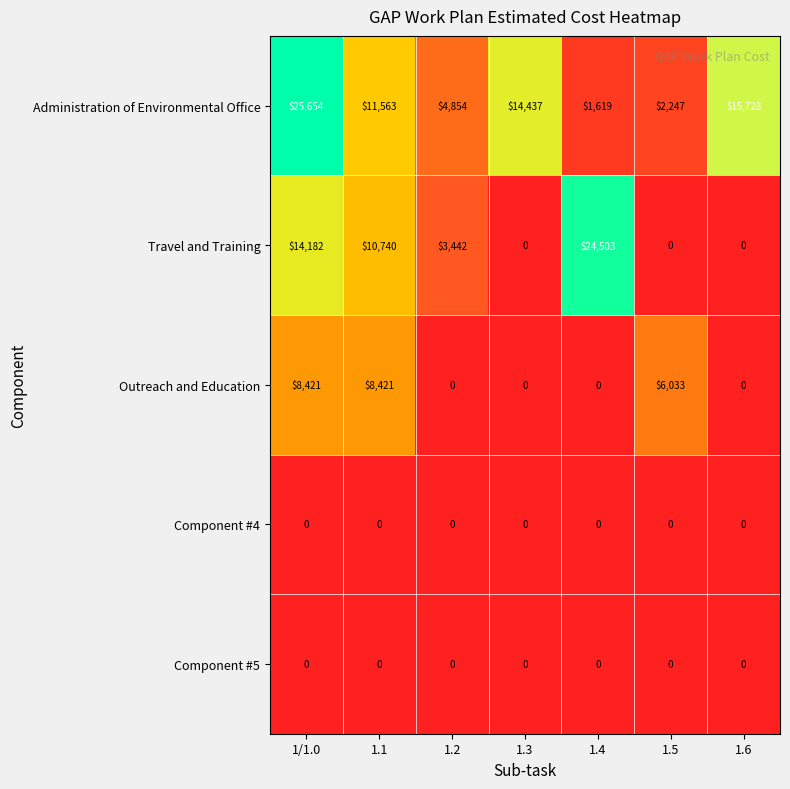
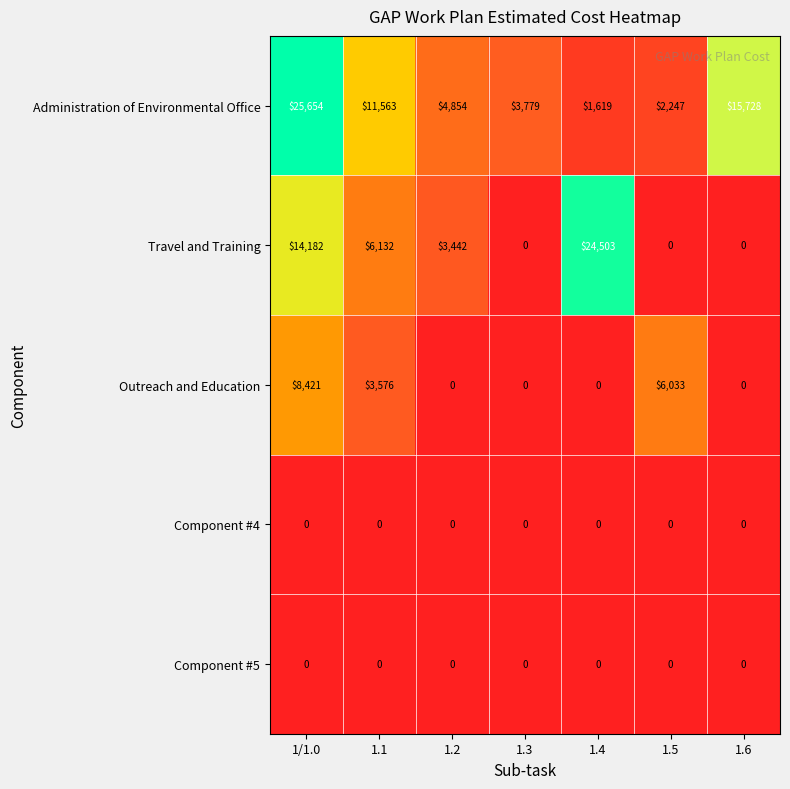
  {
    "Administration of Environmental Office": {
      "1/1.0": "$25,654",
      "1.1": "$11,563",
      "1.2": "$4,854",
-     "1.3": "$14,437",
+     "1.3": "$3,779",
      "1.4": "$1,619",
      "1.5": "$2,247"
    },
    "Travel and Training": {
      "1/1.0": "$14,182",
-     "1.1": "$10,740",
+     "1.1": "$6,132",
      "1.2": "$3,442",
      "1.3": "0",
      "1.4": "$24,503",
      "1.5": "0",
      "1.6": "0"
    },
    "Outreach and Education": {
      "1/1.0": "$8,421",
-     "1.1": "$8,421",
+     "1.1": "$3,576",
      "1.2": "0",
      "1.3": "0",
      "1.4": "0",
      "1.5": "$6,033",
      "1.6": "0"
    },
    "Component #4": {
      "1/1.0": "0",
      "1.1": "0",
      "1.2": "0",
      "1.3": "0",
      "1.4": "0",
      "1.5": "0",
      "1.6": "0"
    },
    "Component #5": {
      "1/1.0": "0",
      "1.1": "0",
      "1.2": "0",
      "1.3": "0",
      "1.4": "0",
      "1.5": "0",
      "1.6": "0"
    }
  }
